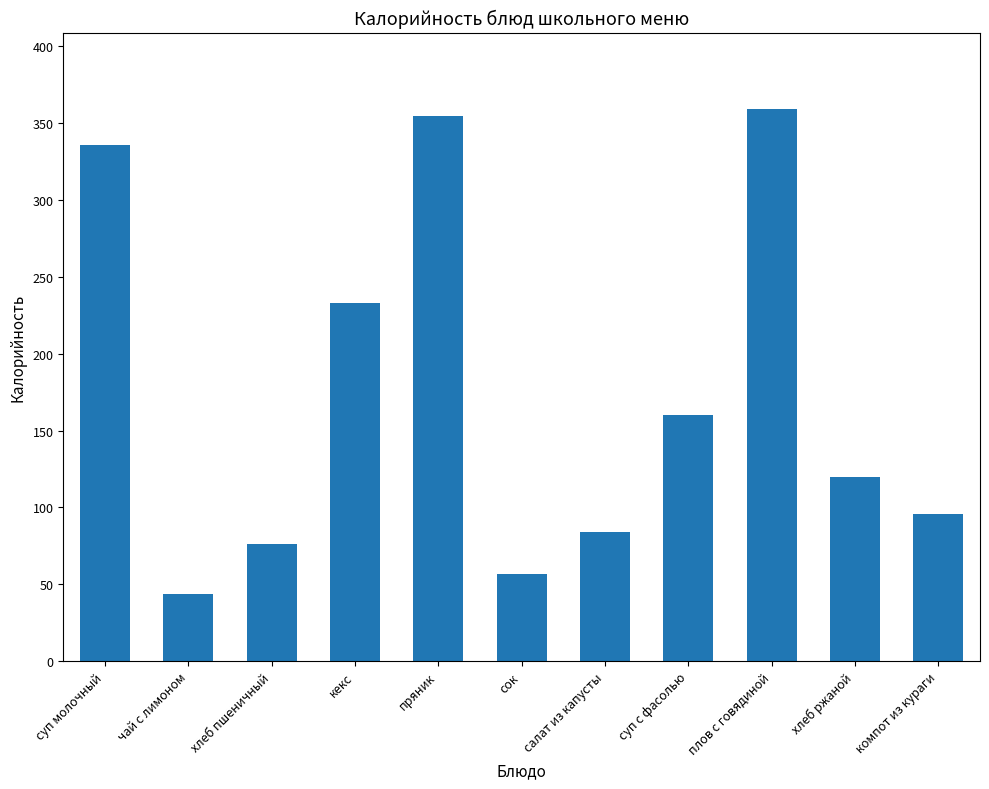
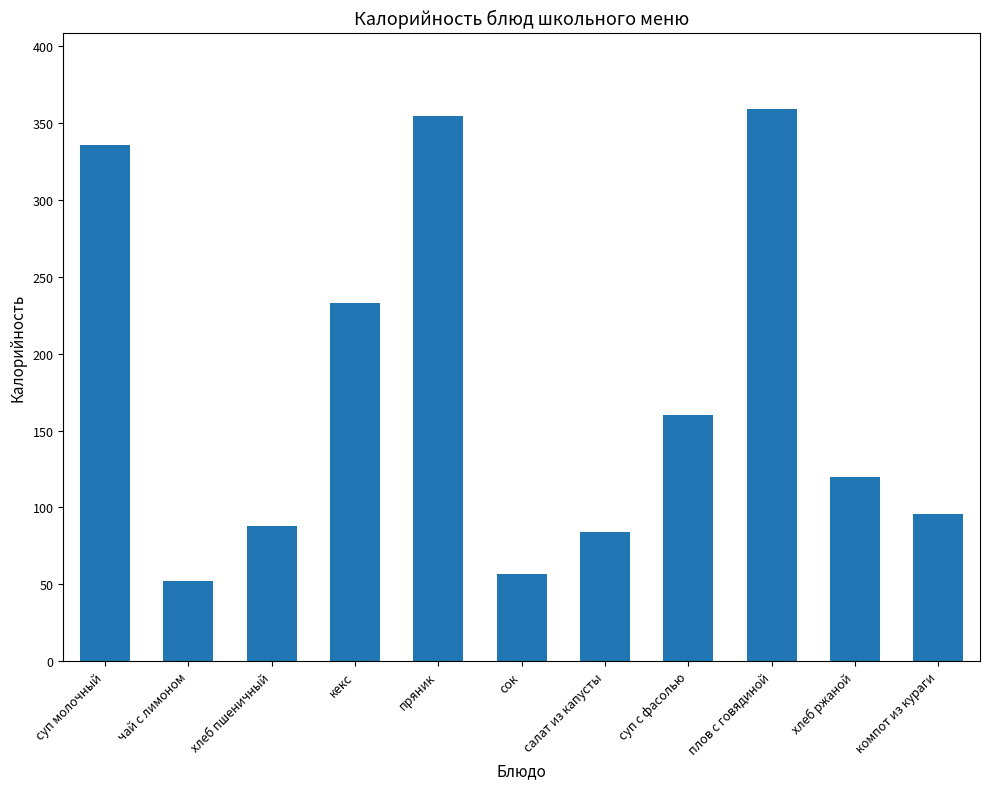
  {
    "суп молочный": 336,
-   "чай с лимоном": 44,
-   "хлеб пшеничный": 76,
+   "чай с лимоном": 52,
+   "хлеб пшеничный": 88,
    "кекс": 233,
    "пряник": 355,
    "сок": 57,
    "салат из капусты": 84,
    "суп с фасолью": 160,
    "плов с говядиной": 359,
    "хлеб ржаной": 120,
    "компот из кураги": 96
  }
